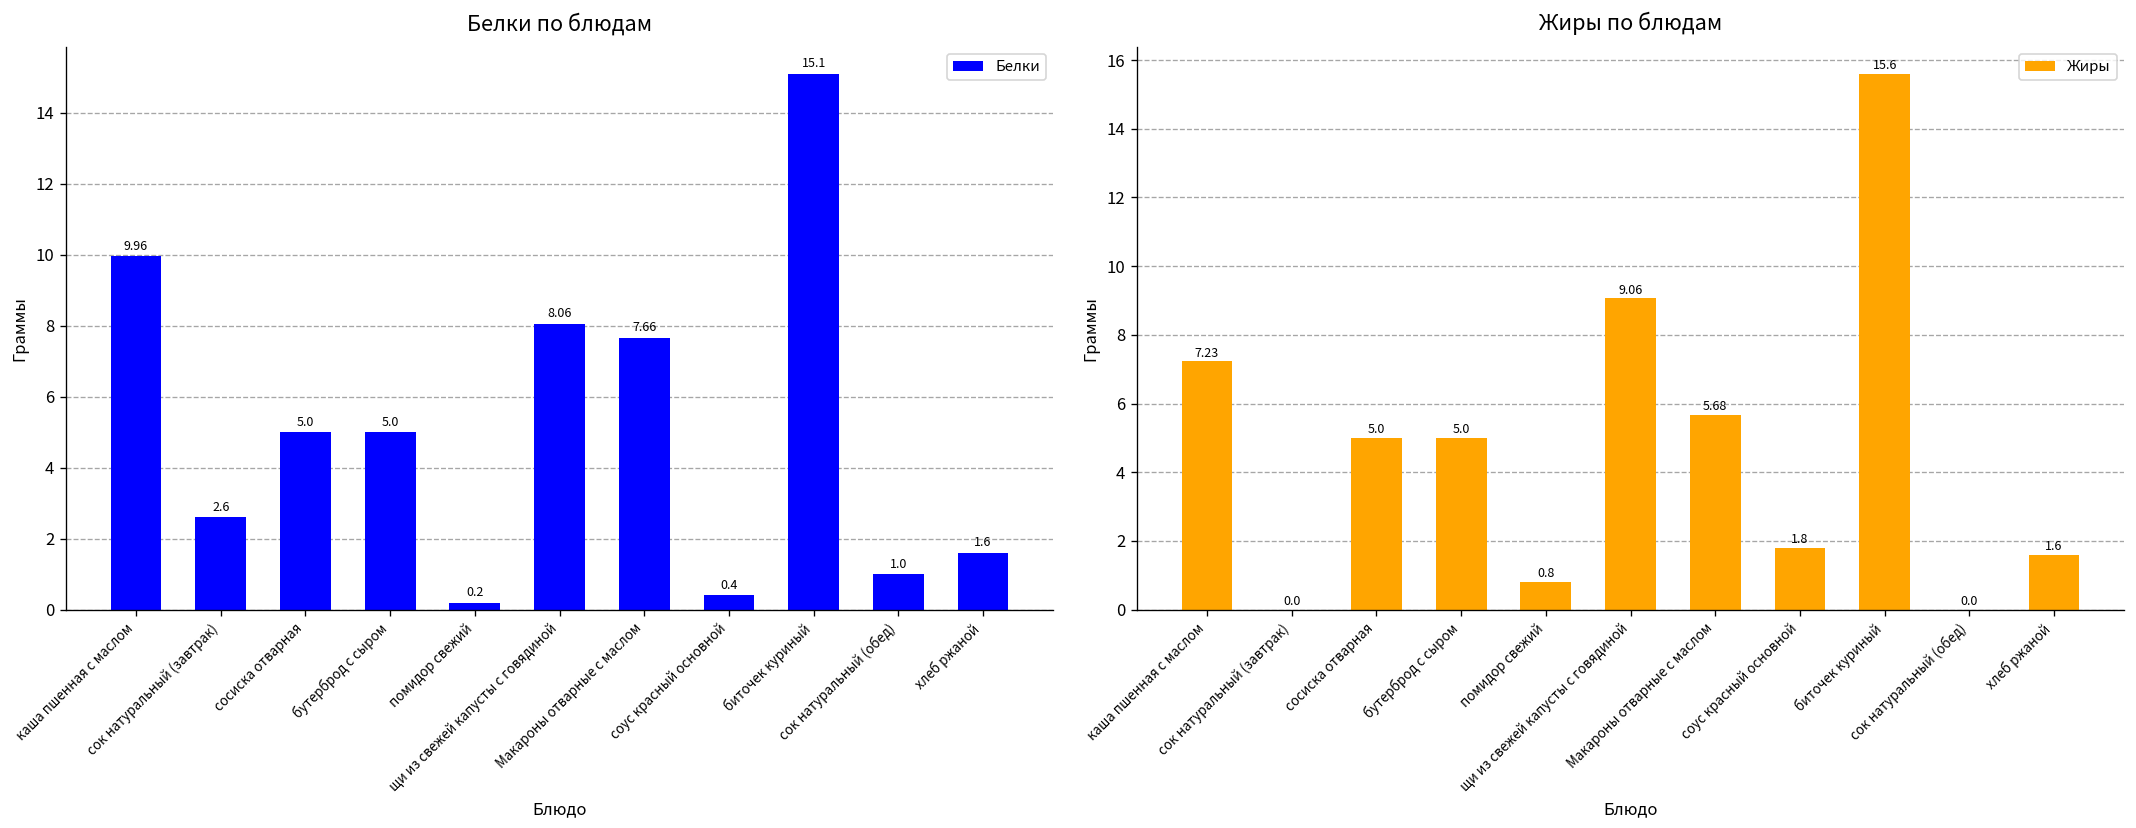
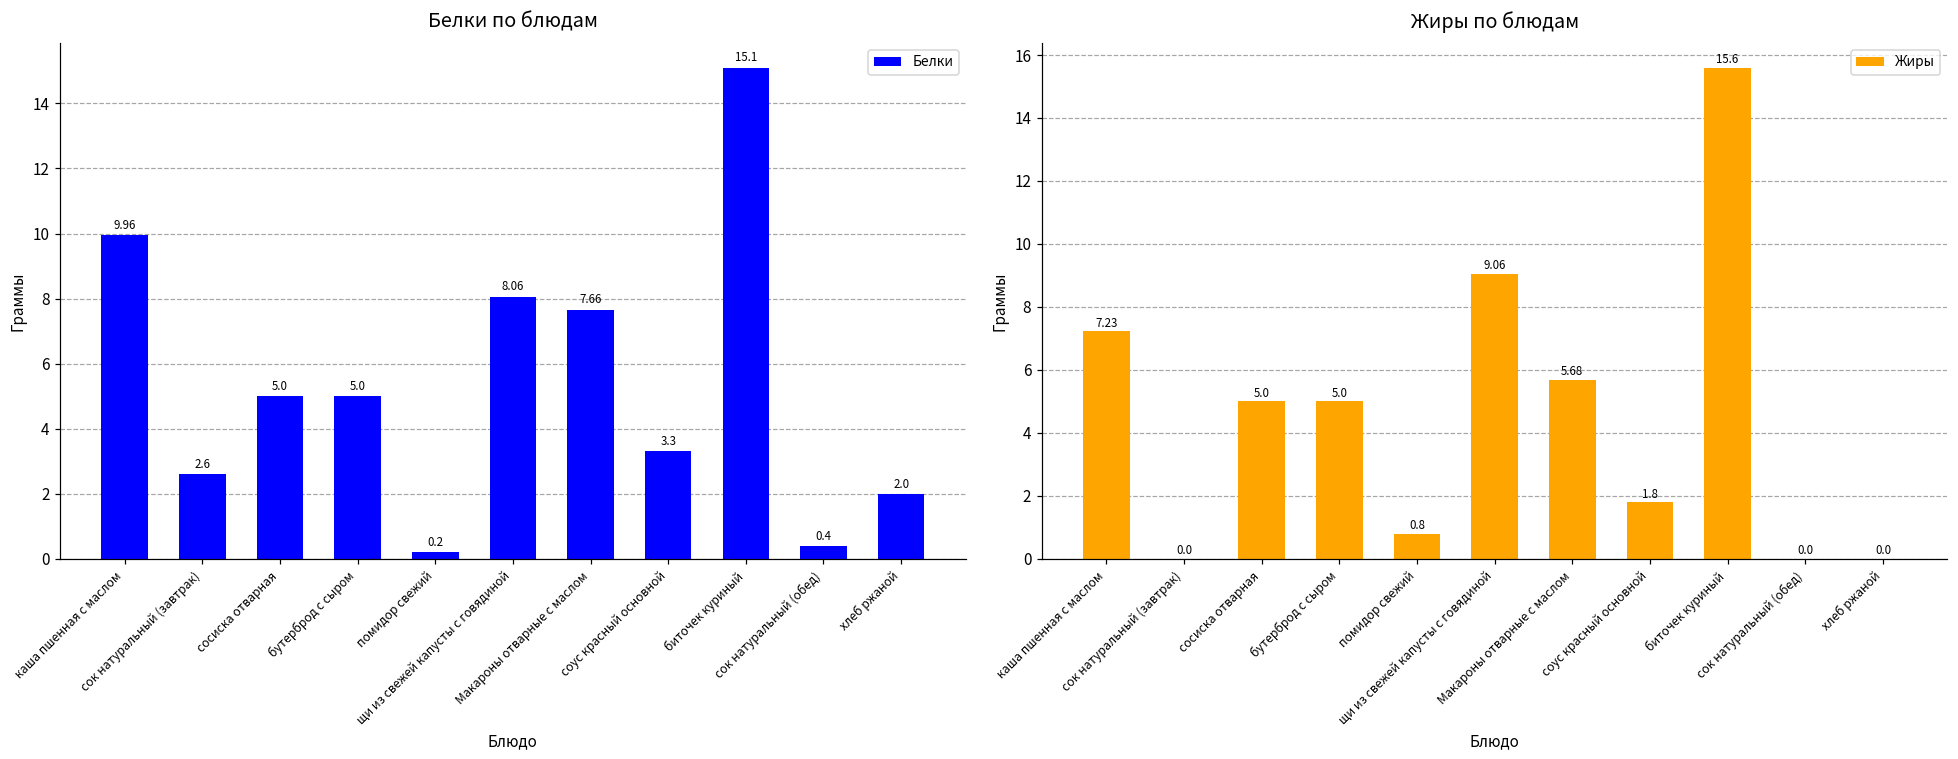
  {
    "Белки по блюдам": {
      "каша пшенная с маслом": 9.96,
      "сок натуральный (завтрак)": 2.6,
      "сосиска отварная": 5.0,
      "бутерброд с сыром": 5.0,
      "помидор свежий": 0.2,
      "щи из свежей капусты с говядиной": 8.06,
      "Макароны отварные с маслом": 7.66,
-     "соус красный основной": 0.4,
+     "соус красный основной": 3.3,
      "биточек куриный": 15.1,
-     "сок натуральный (обед)": 1.0,
-     "хлеб ржаной": 1.6
+     "сок натуральный (обед)": 0.4,
+     "хлеб ржаной": 2.0
    },
    "Жиры по блюдам": {
      "каша пшенная с маслом": 7.23,
      "сок натуральный (завтрак)": 0.0,
      "сосиска отварная": 5.0,
      "бутерброд с сыром": 5.0,
      "помидор свежий": 0.8,
      "щи из свежей капусты с говядиной": 9.06,
      "Макароны отварные с маслом": 5.68,
      "соус красный основной": 1.8,
      "биточек куриный": 15.6,
      "сок натуральный (обед)": 0.0,
-     "хлеб ржаной": 1.6
+     "хлеб ржаной": 0.0
    }
  }
